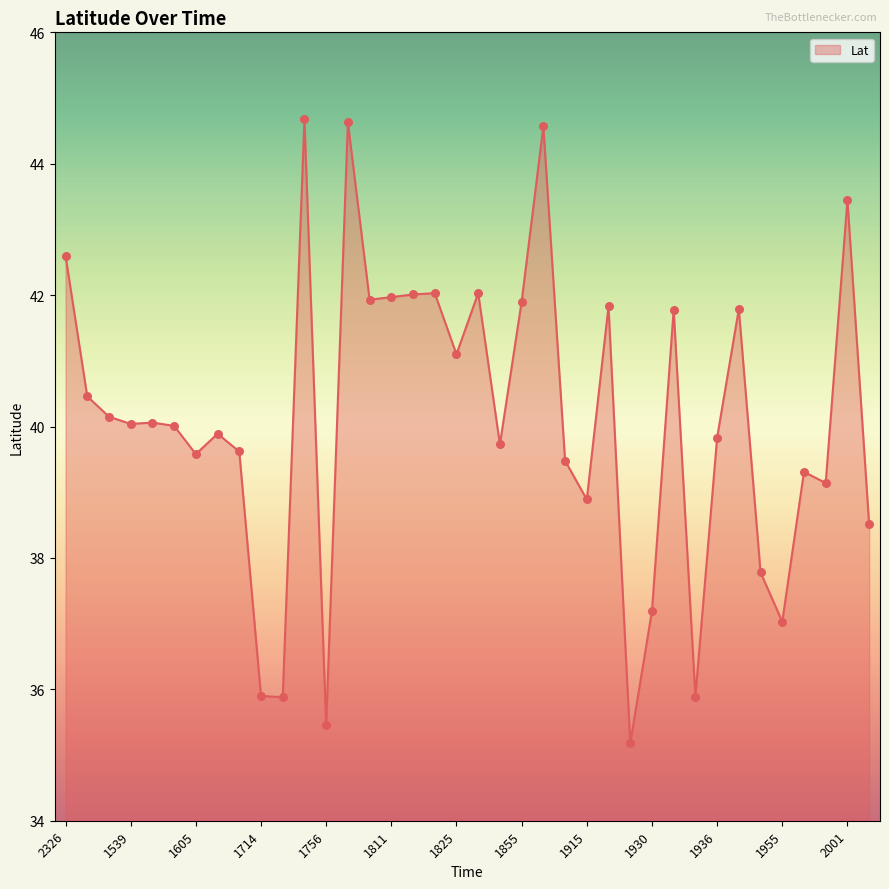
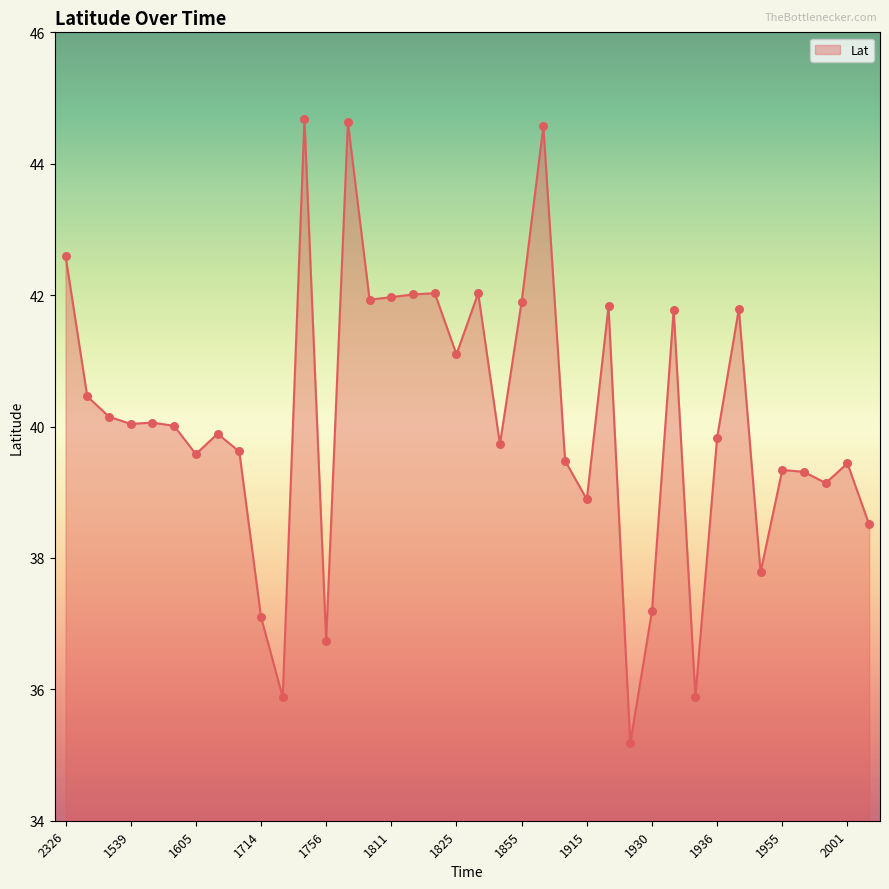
  {
    "2326": 42.6,
    "1539": 40.0,
    "1605": 39.6,
-   "1714": 35.9,
-   "1756": 35.5,
+   "1714": 37.1,
+   "1756": 36.7,
    "1811": 42.0,
    "1825": 41.1,
    "1855": 41.9,
    "1915": 38.9,
    "1936": 39.8,
-   "1955": 37.0,
-   "2001": 43.5
+   "1955": 39.3,
+   "2001": 39.4
  }
